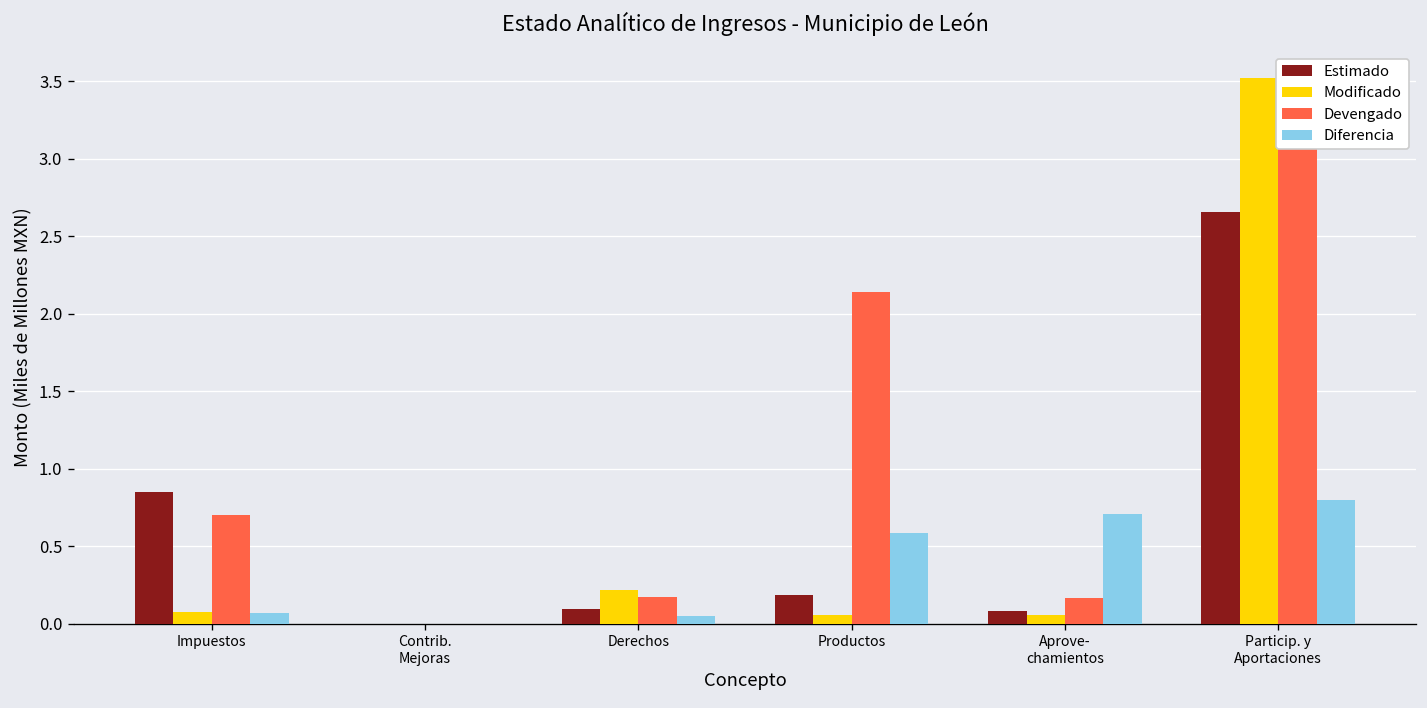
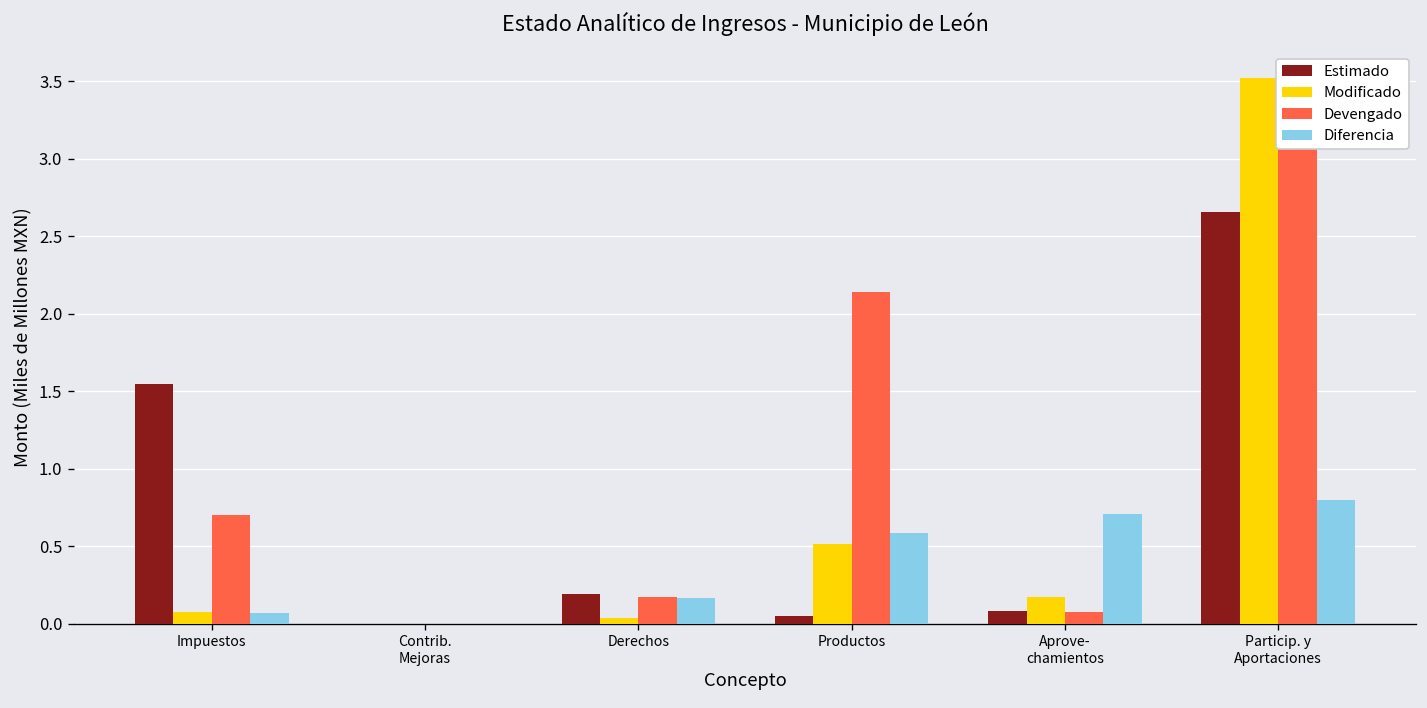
  {
    "Estimado": {
-     "Impuestos": 0.85,
-     "Derechos": 0.09,
-     "Productos": 0.18,
+     "Impuestos": 1.55,
+     "Derechos": 0.19,
+     "Productos": 0.05,
      "Aprove- chamientos": 0.08,
      "Particip. y Aportaciones": 2.66
    },
    "Modificado": {
      "Impuestos": 0.08,
-     "Derechos": 0.22,
-     "Productos": 0.06,
-     "Aprove- chamientos": 0.06,
+     "Derechos": 0.03,
+     "Productos": 0.51,
+     "Aprove- chamientos": 0.17,
      "Particip. y Aportaciones": 3.52
    },
    "Devengado": {
      "Impuestos": 0.70,
      "Derechos": 0.17,
      "Productos": 2.14,
-     "Aprove- chamientos": 0.16
+     "Aprove- chamientos": 0.08
    },
    "Diferencia": {
      "Impuestos": 0.07,
-     "Derechos": 0.05,
+     "Derechos": 0.16,
      "Productos": 0.58,
      "Aprove- chamientos": 0.71,
      "Particip. y Aportaciones": 0.80
    }
  }
